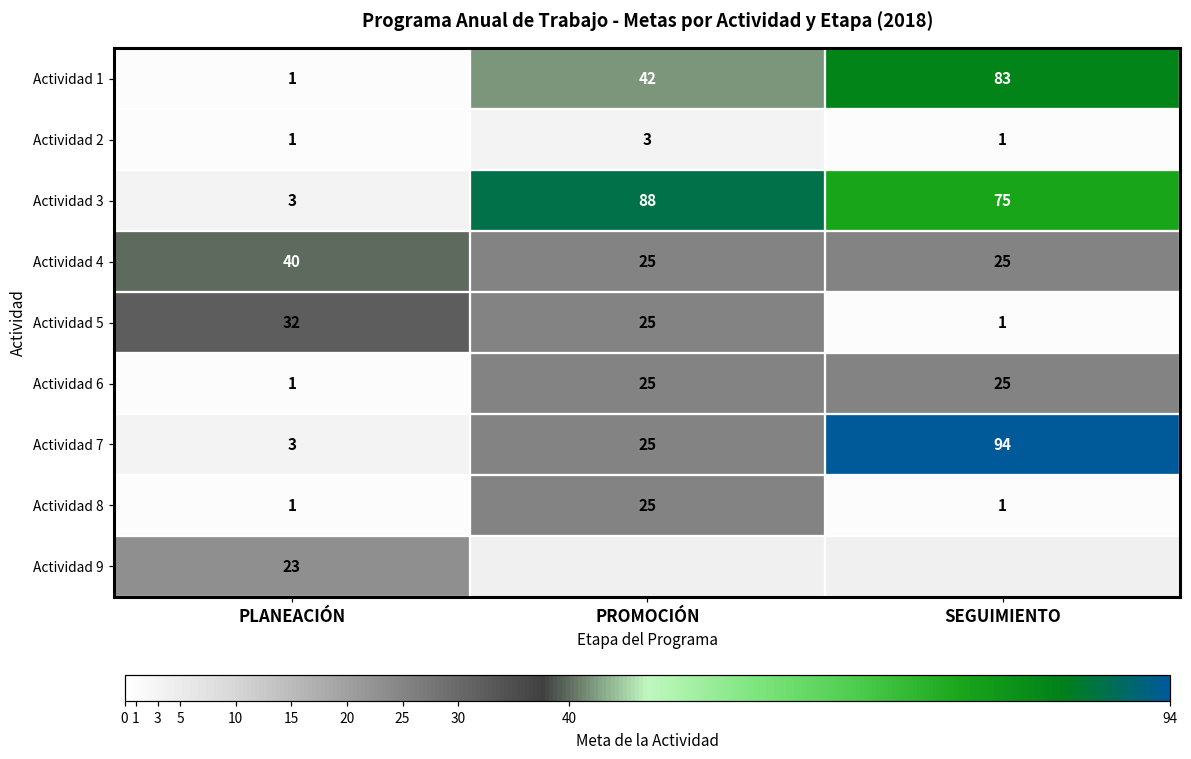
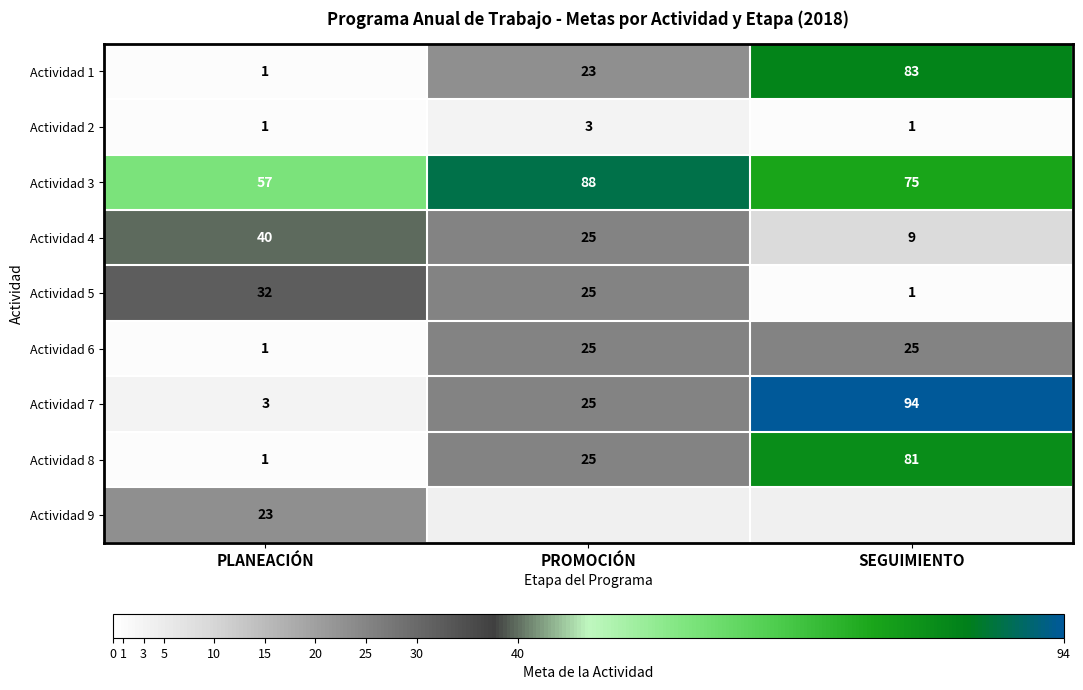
  {
    "Actividad 1": {
      "PLANEACIÓN": 1,
-     "PROMOCIÓN": 42,
+     "PROMOCIÓN": 23,
      "SEGUIMIENTO": 83
    },
    "Actividad 2": {
      "PLANEACIÓN": 1,
      "PROMOCIÓN": 3,
      "SEGUIMIENTO": 1
    },
    "Actividad 3": {
-     "PLANEACIÓN": 3,
+     "PLANEACIÓN": 57,
      "PROMOCIÓN": 88,
      "SEGUIMIENTO": 75
    },
    "Actividad 4": {
      "PLANEACIÓN": 40,
      "PROMOCIÓN": 25,
-     "SEGUIMIENTO": 25
+     "SEGUIMIENTO": 9
    },
    "Actividad 5": {
      "PLANEACIÓN": 32,
      "PROMOCIÓN": 25,
      "SEGUIMIENTO": 1
    },
    "Actividad 6": {
      "PLANEACIÓN": 1,
      "PROMOCIÓN": 25,
      "SEGUIMIENTO": 25
    },
    "Actividad 7": {
      "PLANEACIÓN": 3,
      "PROMOCIÓN": 25,
      "SEGUIMIENTO": 94
    },
    "Actividad 8": {
      "PLANEACIÓN": 1,
      "PROMOCIÓN": 25,
-     "SEGUIMIENTO": 1
+     "SEGUIMIENTO": 81
    },
    "Actividad 9": {
      "PLANEACIÓN": 23
    }
  }
